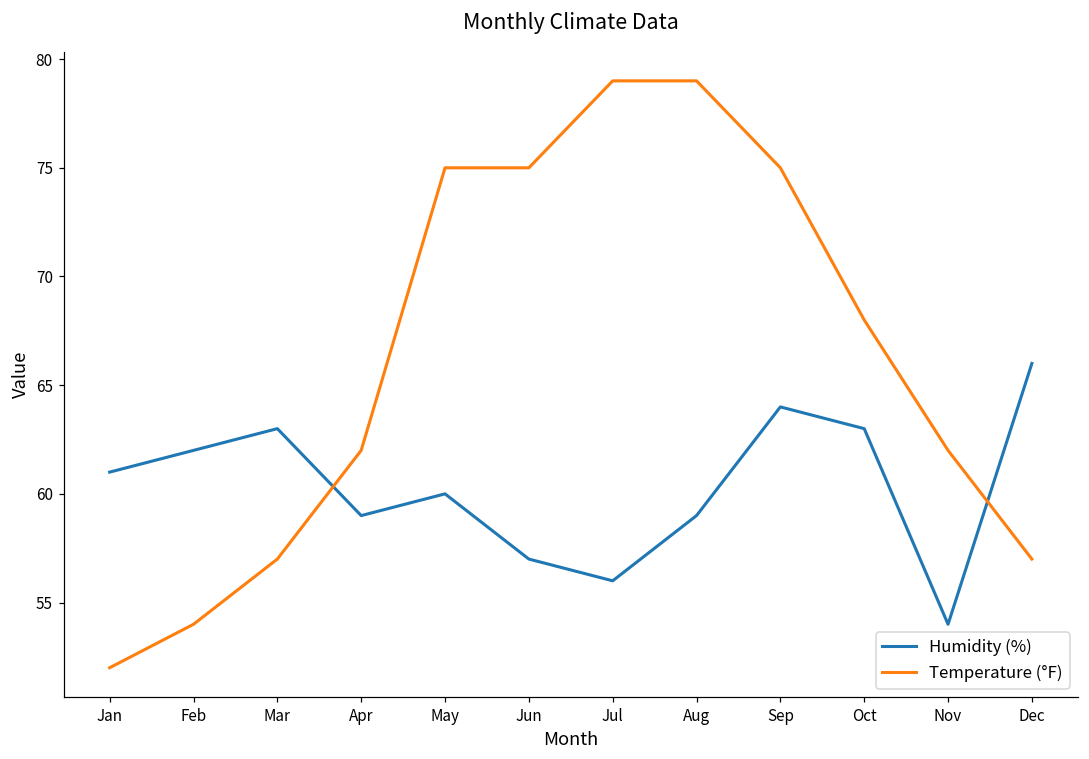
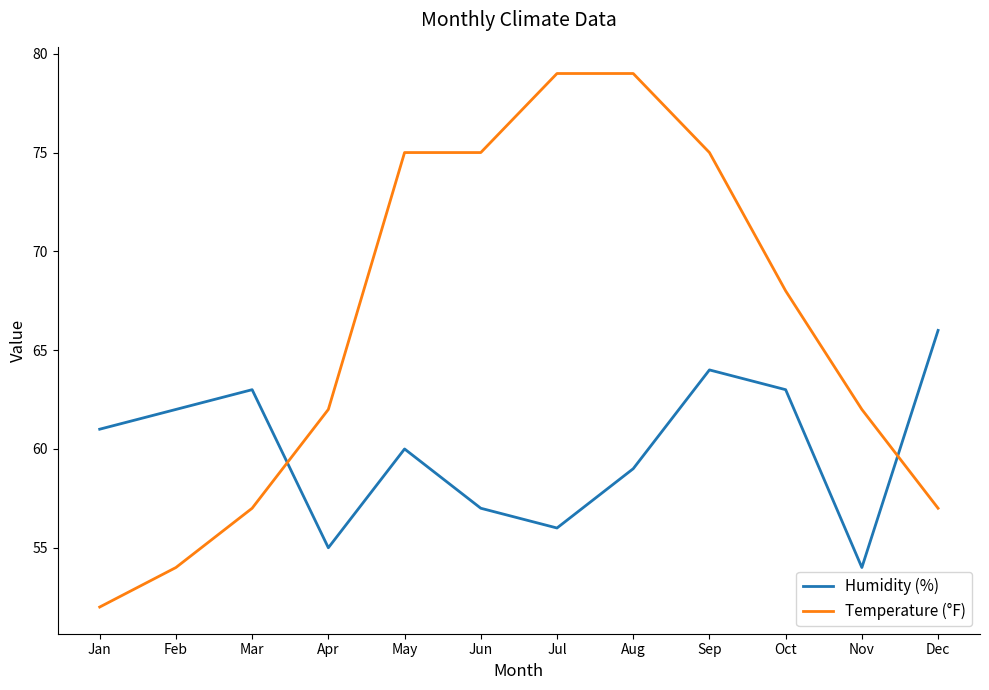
  {
    "Humidity (%)": {
      "Jan": 61,
      "Feb": 62,
      "Mar": 63,
-     "Apr": 59,
+     "Apr": 55,
      "May": 60,
      "Jun": 57,
      "Jul": 56,
      "Aug": 59,
      "Sep": 64,
      "Oct": 63,
      "Nov": 54,
      "Dec": 66
    },
    "Temperature (°F)": {
      "Jan": 52,
      "Feb": 54,
      "Mar": 57,
      "Apr": 62,
      "May": 75,
      "Jun": 75,
      "Jul": 79,
      "Aug": 79,
      "Sep": 75,
      "Oct": 68,
      "Nov": 62,
      "Dec": 57
    }
  }
